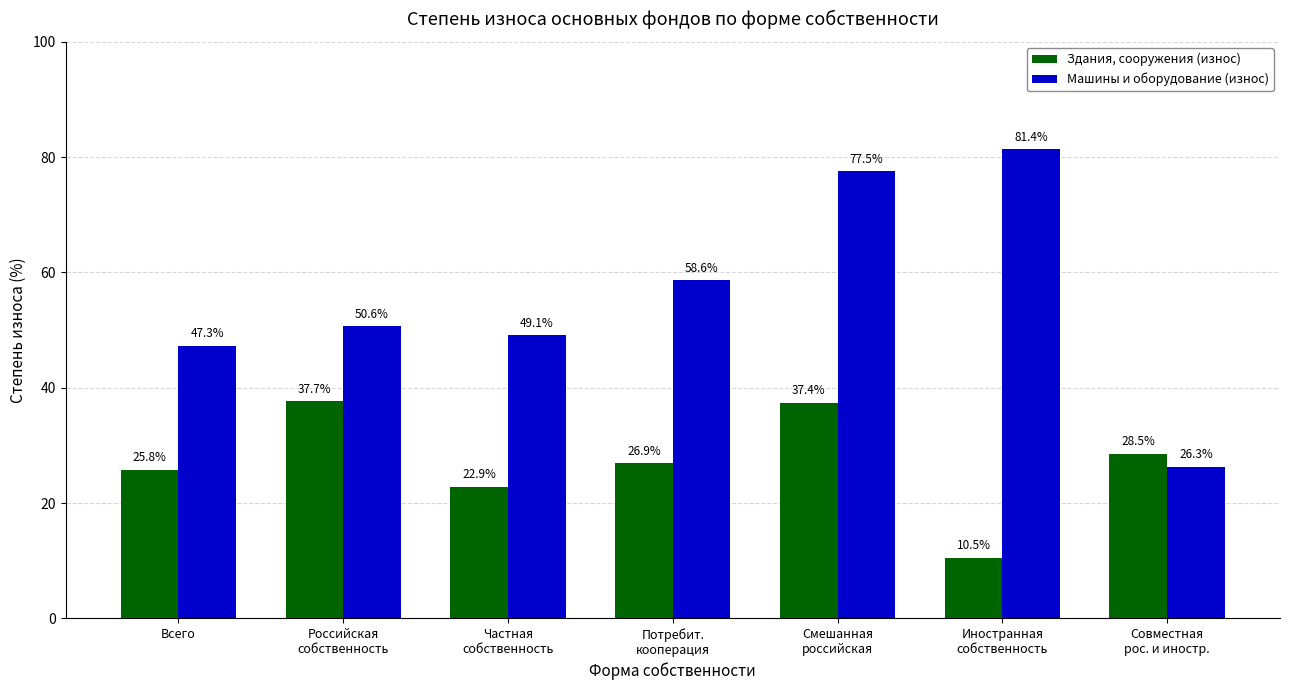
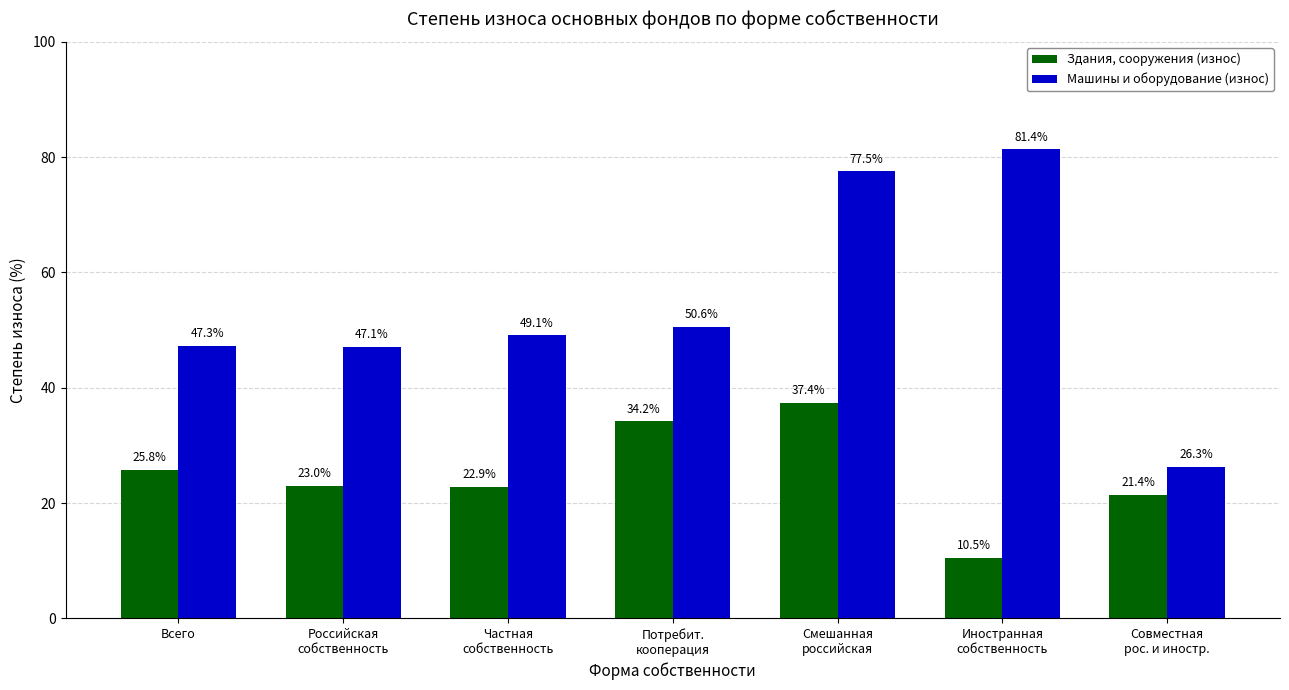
  {
    "Здания, сооружения (износ)": {
      "Всего": "25.8%",
-     "Российская собственность": "37.7%",
+     "Российская собственность": "23.0%",
      "Частная собственность": "22.9%",
-     "Потребит. кооперация": "26.9%",
+     "Потребит. кооперация": "34.2%",
      "Смешанная российская": "37.4%",
      "Иностранная собственность": "10.5%",
-     "Совместная рос. и иностр.": "28.5%"
+     "Совместная рос. и иностр.": "21.4%"
    },
    "Машины и оборудование (износ)": {
      "Всего": "47.3%",
-     "Российская собственность": "50.6%",
+     "Российская собственность": "47.1%",
      "Частная собственность": "49.1%",
-     "Потребит. кооперация": "58.6%",
+     "Потребит. кооперация": "50.6%",
      "Смешанная российская": "77.5%",
      "Иностранная собственность": "81.4%",
      "Совместная рос. и иностр.": "26.3%"
    }
  }
